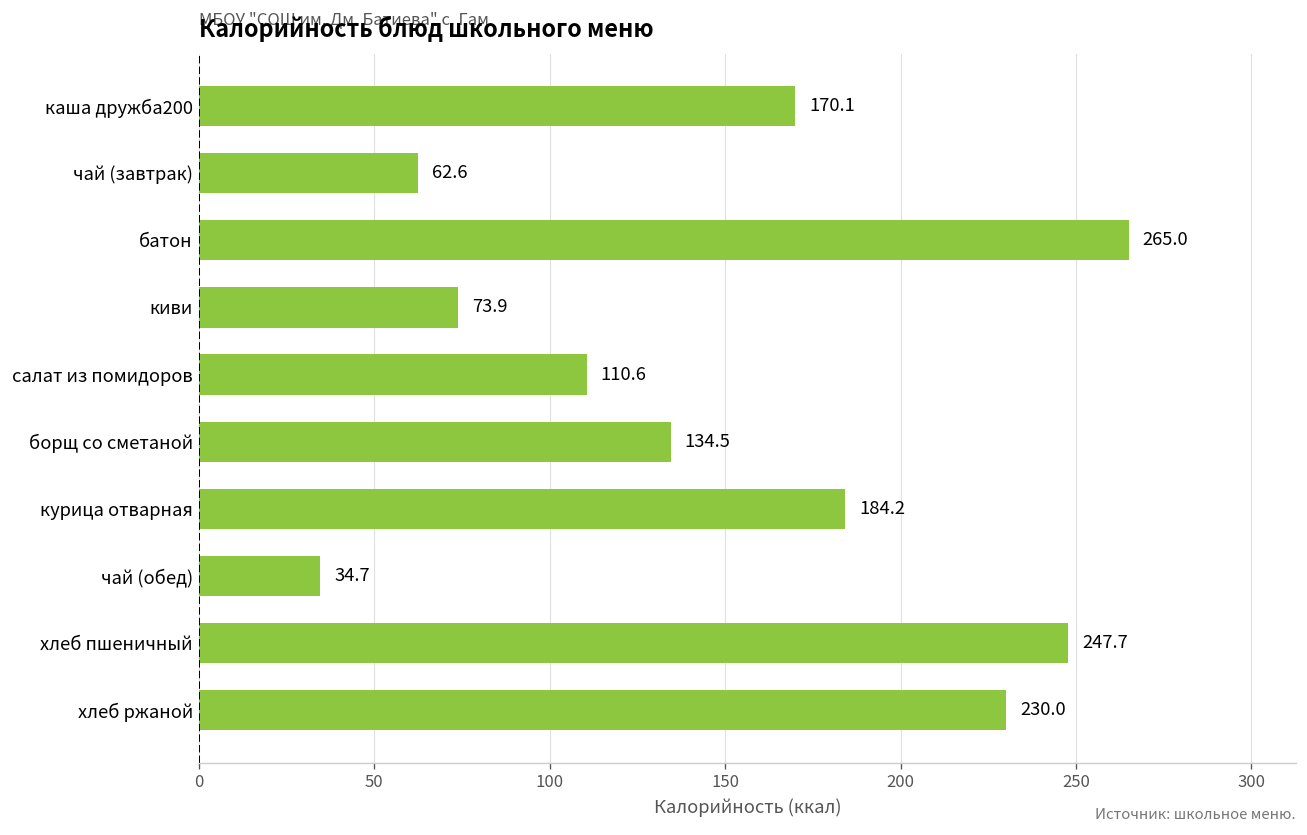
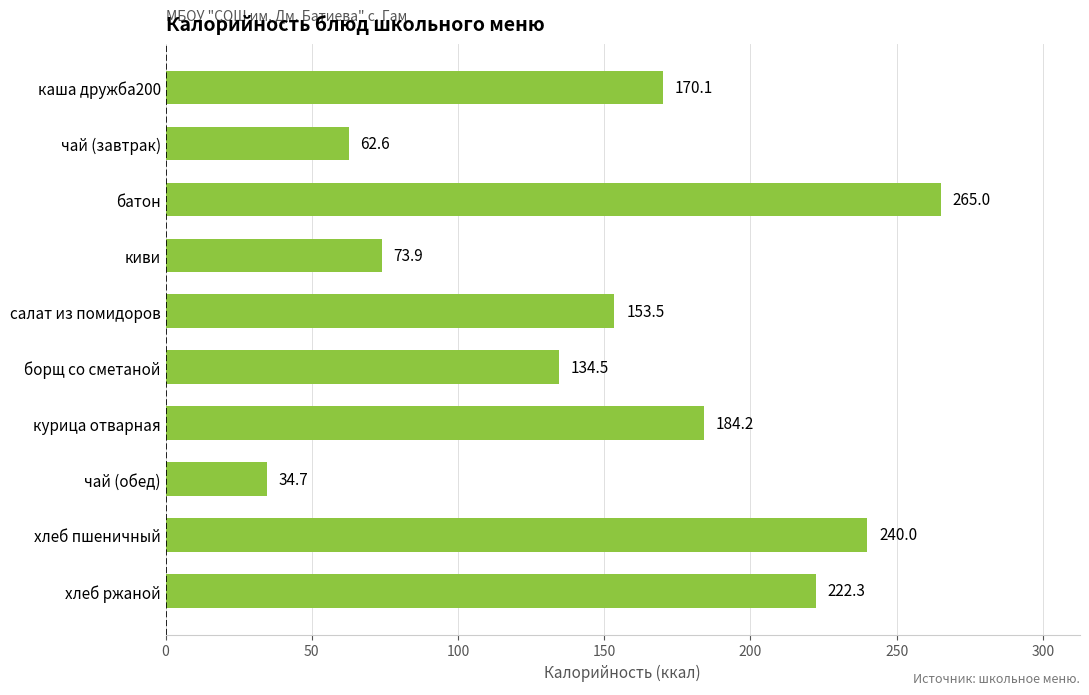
  {
    "каша дружба200": 170.1,
    "чай (завтрак)": 62.6,
    "батон": 265.0,
    "киви": 73.9,
-   "салат из помидоров": 110.6,
+   "салат из помидоров": 153.5,
    "борщ со сметаной": 134.5,
    "курица отварная": 184.2,
    "чай (обед)": 34.7,
-   "хлеб пшеничный": 247.7,
-   "хлеб ржаной": 230.0
+   "хлеб пшеничный": 240.0,
+   "хлеб ржаной": 222.3
  }
